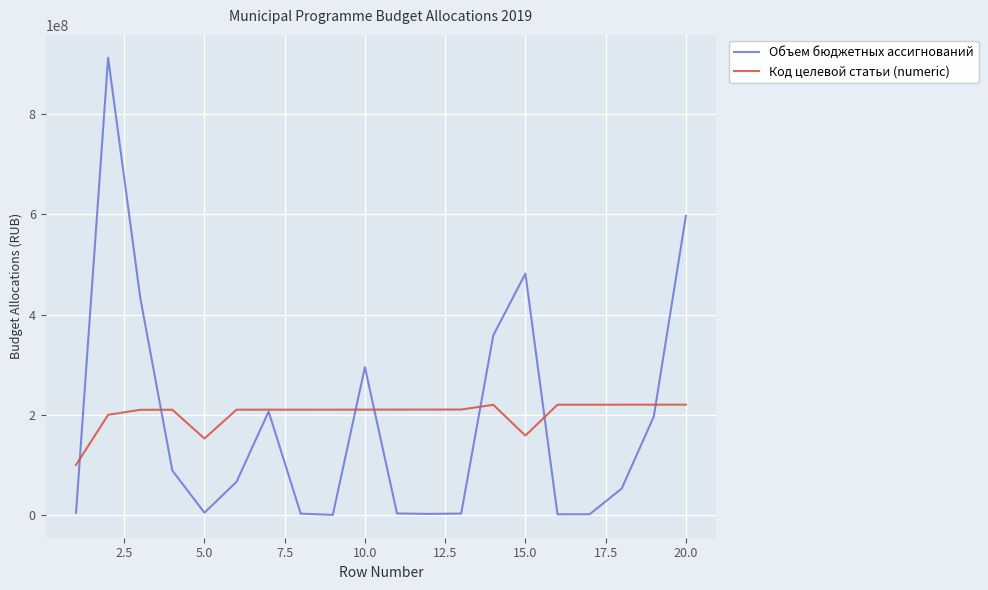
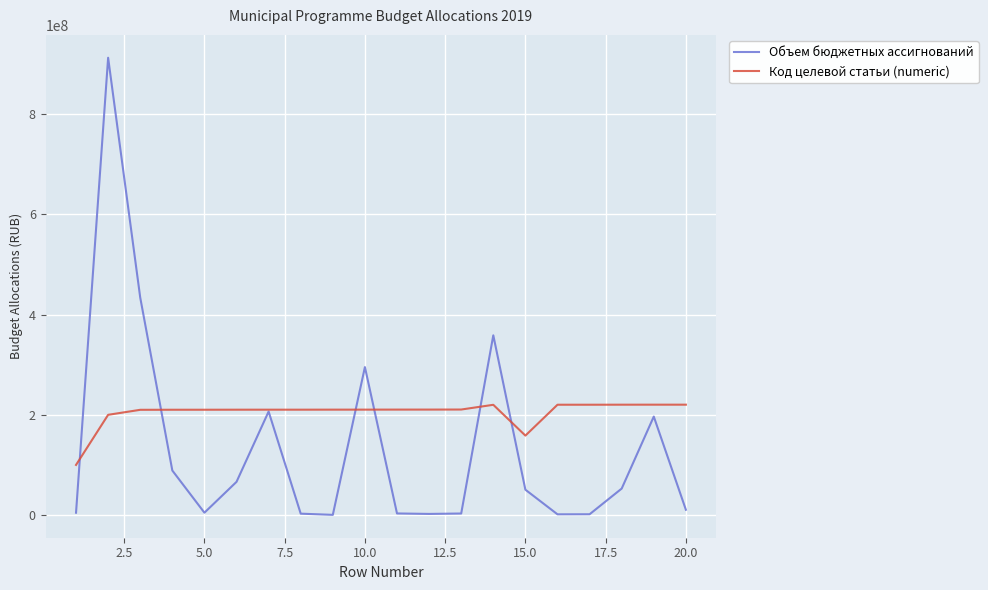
  {
    "Объем бюджетных ассигнований": {
      "5.0": 0,
      "10.0": 300000000,
-     "15.0": 480000000,
-     "20.0": 600000000
+     "15.0": 50000000,
+     "20.0": 10000000
    },
    "Код целевой статьи (numeric)": {
-     "5.0": 150000000,
+     "5.0": 210000000,
      "10.0": 210000000,
      "15.0": 160000000,
      "20.0": 220000000
    }
  }
